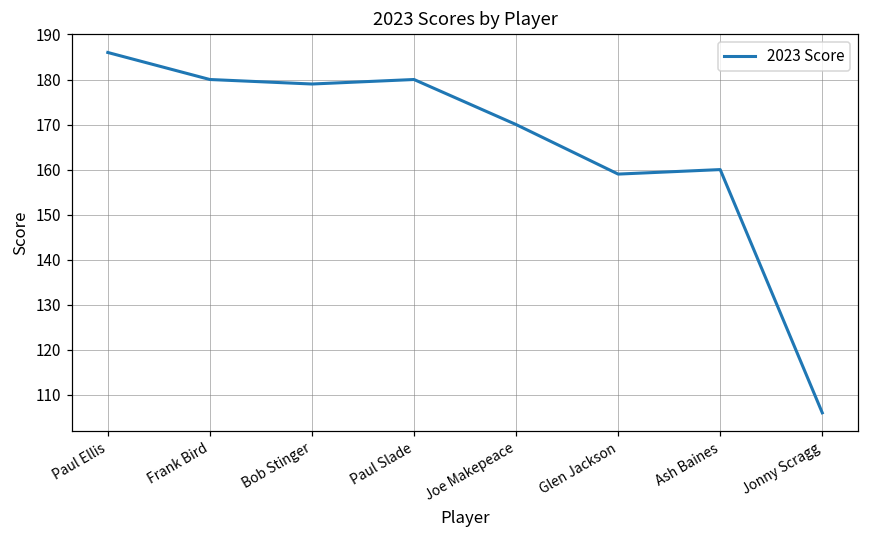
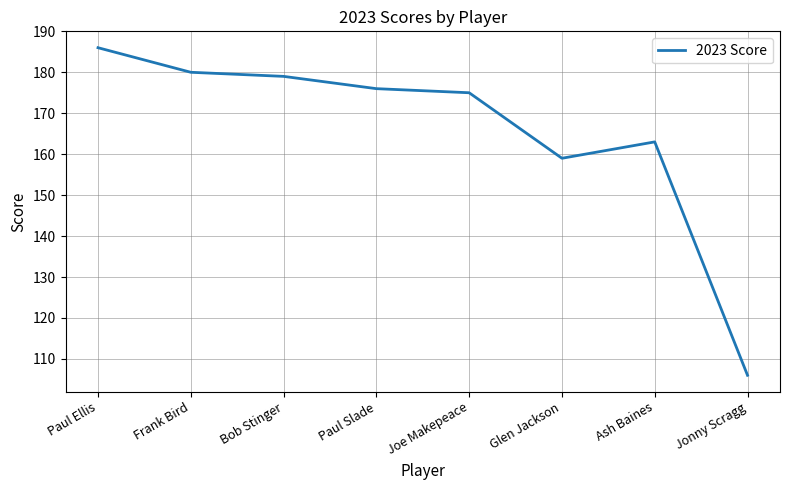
  {
    "Paul Ellis": 186,
    "Frank Bird": 180,
    "Bob Stinger": 179,
-   "Paul Slade": 180,
-   "Joe Makepeace": 170,
+   "Paul Slade": 176,
+   "Joe Makepeace": 175,
    "Glen Jackson": 159,
-   "Ash Baines": 160,
+   "Ash Baines": 163,
    "Jonny Scragg": 106
  }
